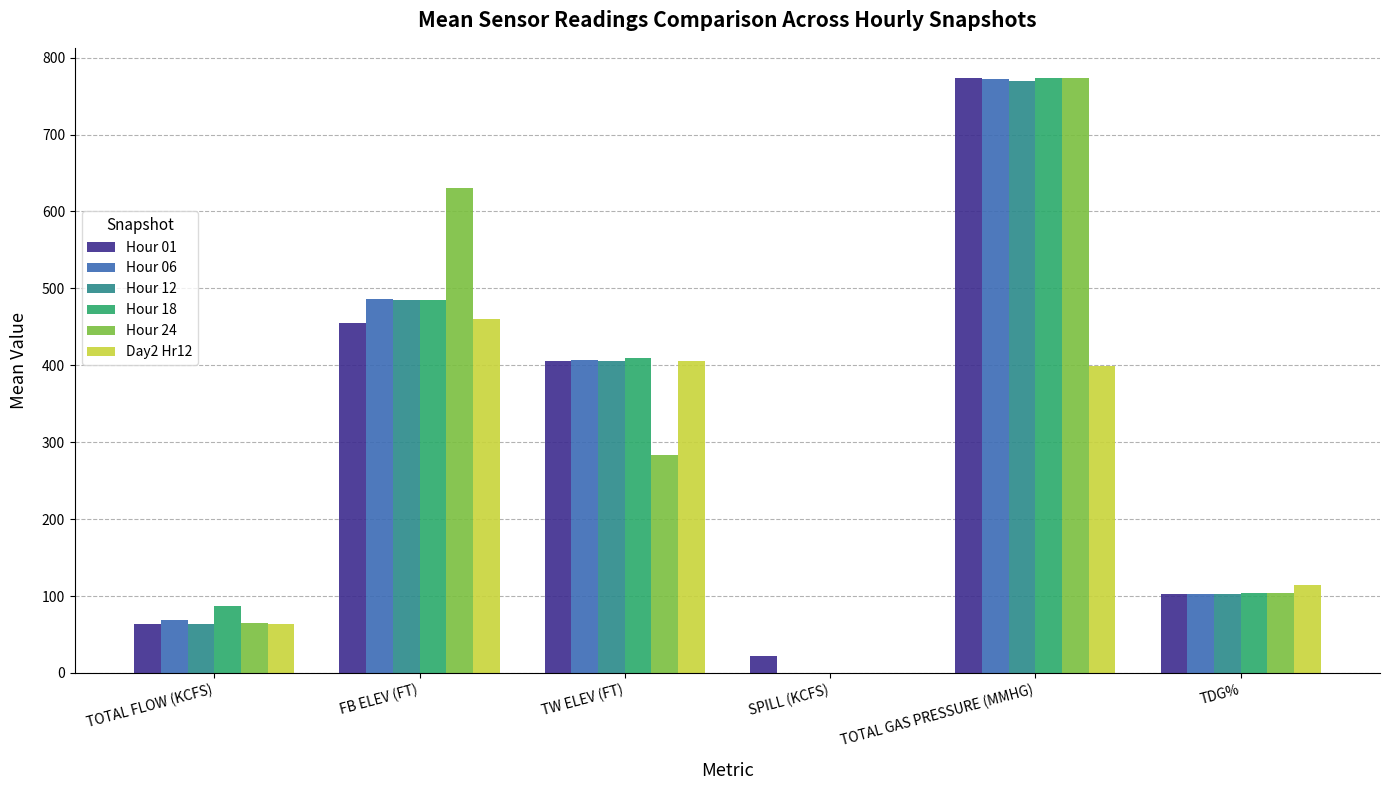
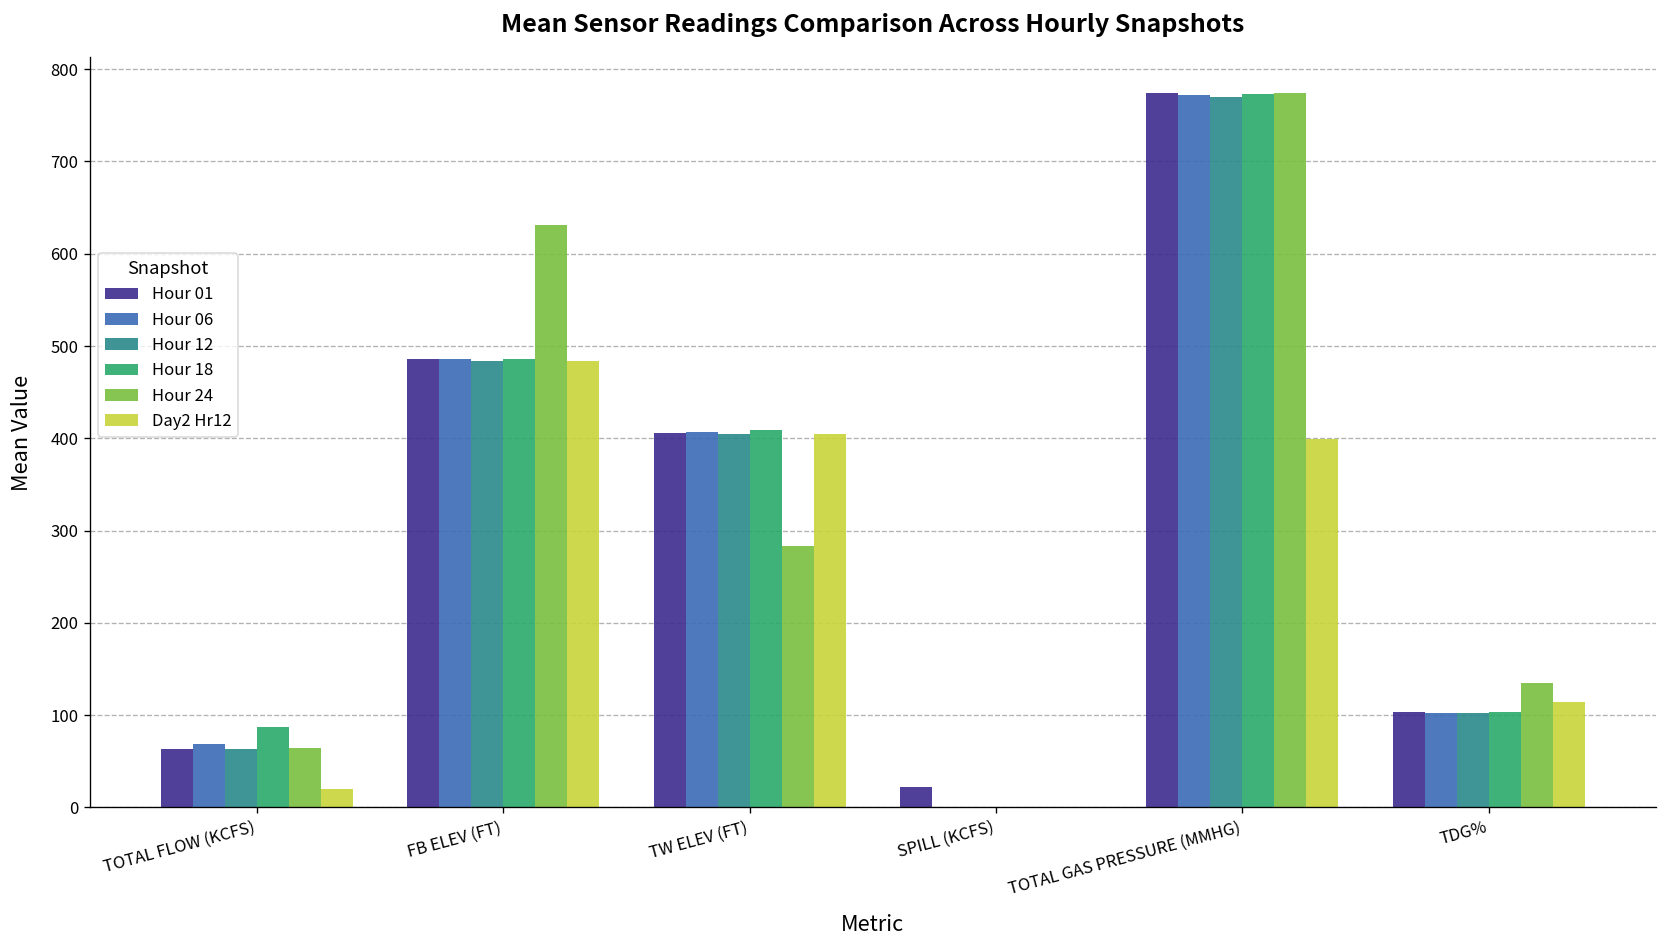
  {
    "Hour 01": {
      "TOTAL FLOW (KCFS)": 60,
-     "FB ELEV (FT)": 450,
+     "FB ELEV (FT)": 490,
      "TW ELEV (FT)": 410,
      "SPILL (KCFS)": 20,
      "TOTAL GAS PRESSURE (MMHG)": 770,
      "TDG%": 100
    },
    "Hour 24": {
      "TOTAL FLOW (KCFS)": 60,
      "FB ELEV (FT)": 630,
      "TW ELEV (FT)": 280,
      "SPILL (KCFS)": 0,
      "TOTAL GAS PRESSURE (MMHG)": 770,
-     "TDG%": 100
+     "TDG%": 140
    },
    "Day2 Hr12": {
-     "TOTAL FLOW (KCFS)": 60,
-     "FB ELEV (FT)": 460,
+     "TOTAL FLOW (KCFS)": 20,
+     "FB ELEV (FT)": 480,
      "TW ELEV (FT)": 410,
      "SPILL (KCFS)": 0,
      "TOTAL GAS PRESSURE (MMHG)": 400,
      "TDG%": 110
    }
  }
